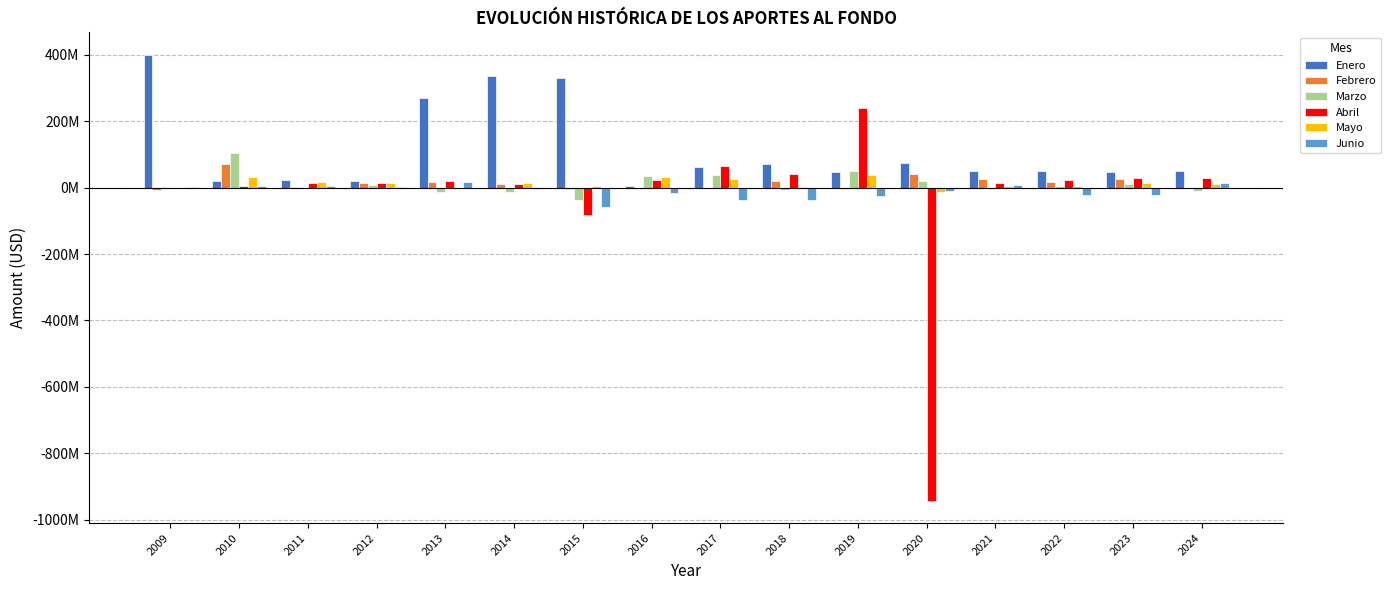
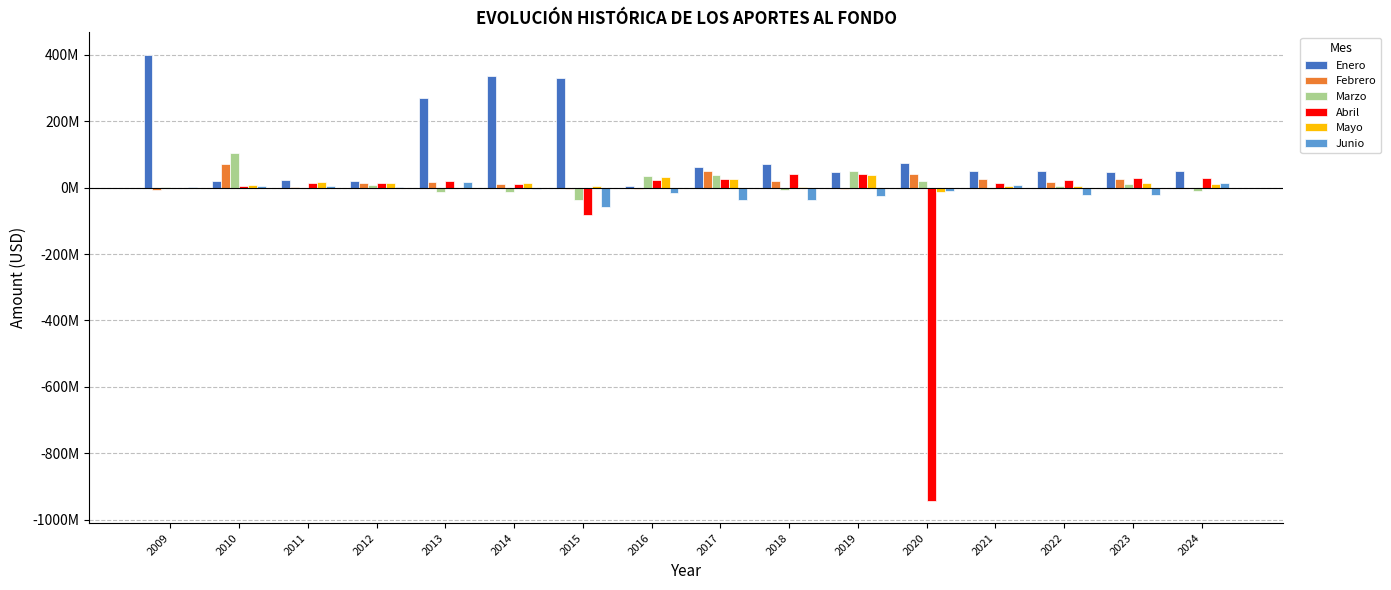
  {
    "Febrero": {
      "2009": -10000000,
      "2010": 70000000,
      "2012": 10000000,
      "2013": 20000000,
      "2014": 10000000,
-     "2017": 0,
+     "2017": 50000000,
      "2018": 20000000,
      "2020": 40000000,
      "2021": 30000000,
      "2022": 20000000,
      "2023": 30000000
    },
    "Marzo": {
      "2010": 100000000,
      "2013": -10000000,
      "2014": -10000000,
      "2015": -40000000,
      "2016": 40000000,
      "2017": 40000000,
      "2019": 50000000,
      "2020": 20000000,
      "2023": 10000000,
      "2024": -10000000
    },
    "Abril": {
      "2011": 10000000,
      "2012": 10000000,
      "2013": 20000000,
      "2014": 10000000,
      "2015": -80000000,
      "2016": 20000000,
-     "2017": 70000000,
+     "2017": 30000000,
      "2018": 40000000,
-     "2019": 240000000,
+     "2019": 40000000,
      "2020": -940000000,
      "2021": 10000000,
      "2022": 20000000,
      "2023": 30000000,
      "2024": 30000000
    },
    "Mayo": {
-     "2010": 30000000,
+     "2010": 10000000,
      "2011": 20000000,
      "2012": 10000000,
      "2014": 10000000,
      "2016": 30000000,
      "2017": 20000000,
      "2019": 40000000,
      "2020": -10000000,
      "2023": 10000000,
      "2024": 10000000
    }
  }
